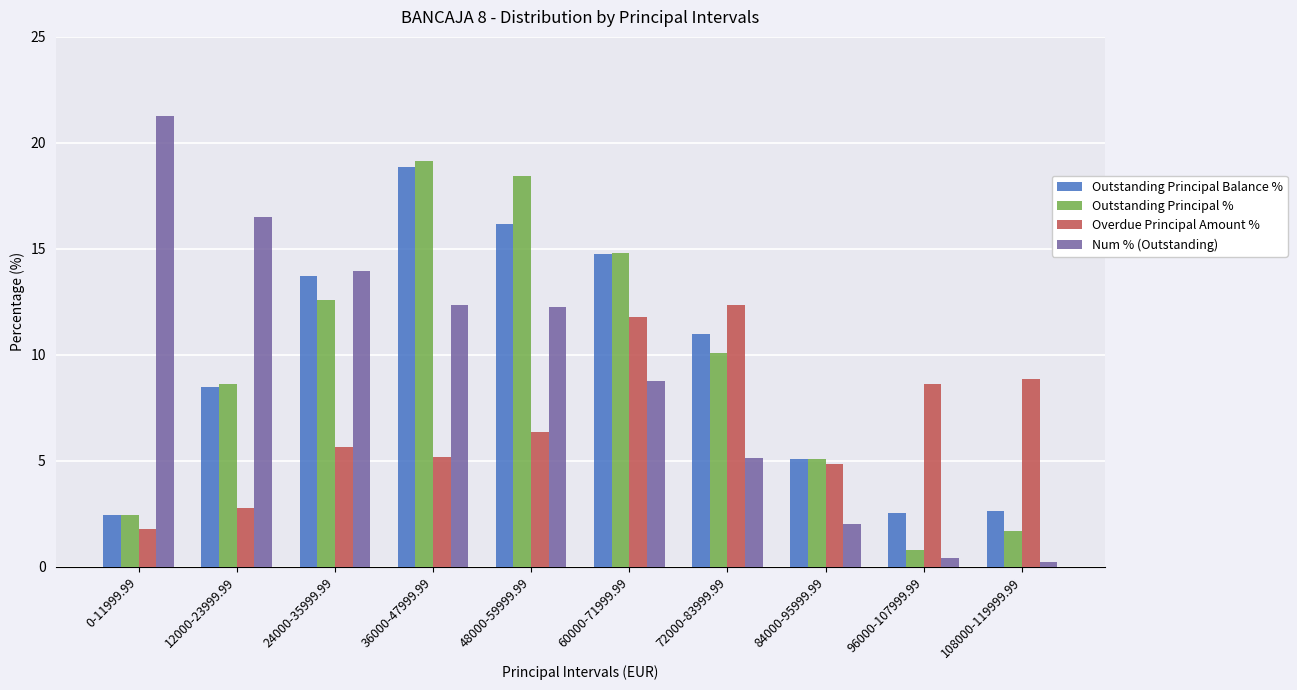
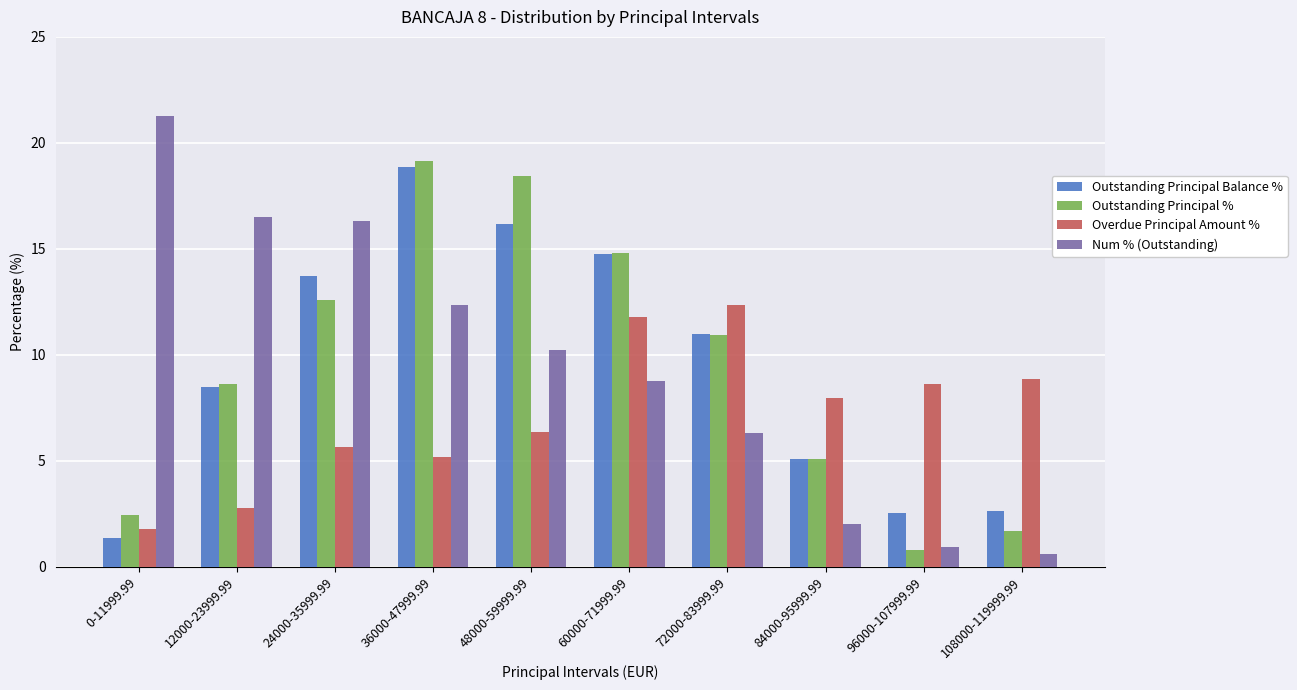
  {
    "Outstanding Principal Balance %": {
-     "0-11999.99": 2.4,
+     "0-11999.99": 1.4,
      "12000-23999.99": 8.5,
      "24000-35999.99": 13.7,
      "36000-47999.99": 18.8,
      "48000-59999.99": 16.2,
      "60000-71999.99": 14.8,
      "72000-83999.99": 11.0,
      "84000-95999.99": 5.1,
      "96000-107999.99": 2.5,
      "108000-119999.99": 2.6
    },
    "Outstanding Principal %": {
      "0-11999.99": 2.4,
      "12000-23999.99": 8.6,
      "24000-35999.99": 12.6,
      "36000-47999.99": 19.2,
      "48000-59999.99": 18.5,
      "60000-71999.99": 14.8,
-     "72000-83999.99": 10.1,
+     "72000-83999.99": 10.9,
      "84000-95999.99": 5.1,
      "96000-107999.99": 0.8,
      "108000-119999.99": 1.7
    },
    "Overdue Principal Amount %": {
      "0-11999.99": 1.8,
      "12000-23999.99": 2.8,
      "24000-35999.99": 5.7,
      "36000-47999.99": 5.2,
      "48000-59999.99": 6.4,
      "60000-71999.99": 11.8,
      "72000-83999.99": 12.4,
-     "84000-95999.99": 4.8,
+     "84000-95999.99": 7.9,
      "96000-107999.99": 8.6,
      "108000-119999.99": 8.9
    },
    "Num % (Outstanding)": {
      "0-11999.99": 21.3,
      "12000-23999.99": 16.5,
-     "24000-35999.99": 13.9,
+     "24000-35999.99": 16.3,
      "36000-47999.99": 12.3,
-     "48000-59999.99": 12.2,
+     "48000-59999.99": 10.2,
      "60000-71999.99": 8.7,
-     "72000-83999.99": 5.1,
+     "72000-83999.99": 6.3,
      "84000-95999.99": 2.0,
-     "96000-107999.99": 0.4,
-     "108000-119999.99": 0.2
+     "96000-107999.99": 0.9,
+     "108000-119999.99": 0.6
    }
  }
